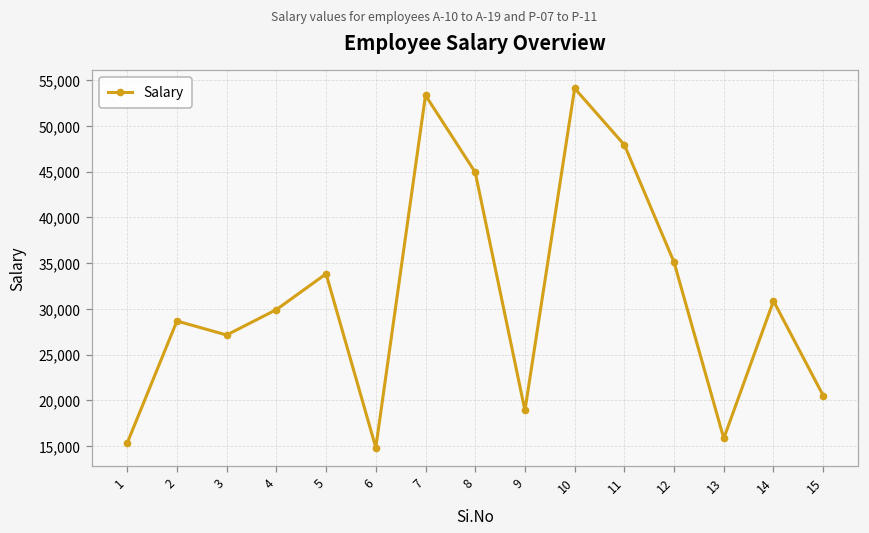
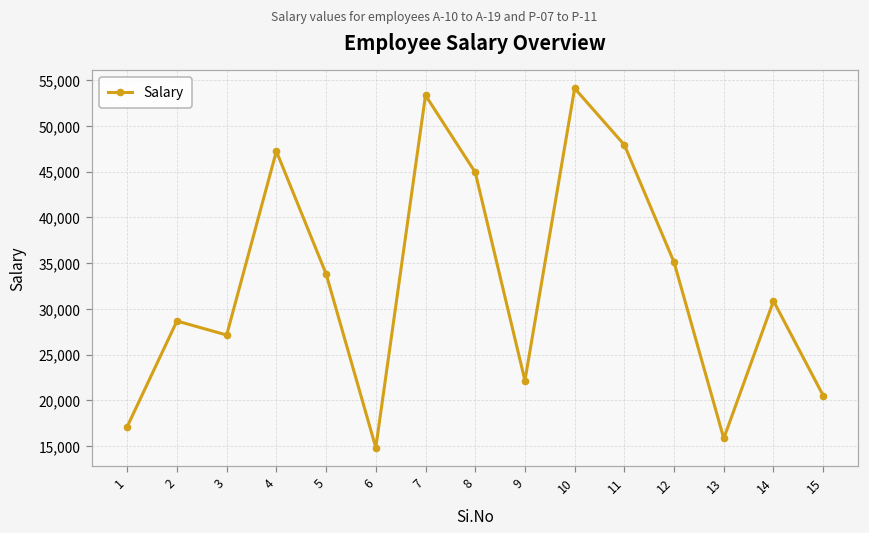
  {
-   "1": "15,000",
+   "1": "17,000",
    "2": "29,000",
    "3": "27,000",
-   "4": "30,000",
+   "4": "47,000",
    "5": "34,000",
    "6": "15,000",
    "7": "53,000",
    "8": "45,000",
-   "9": "19,000",
+   "9": "22,000",
    "10": "54,000",
    "11": "48,000",
    "12": "35,000",
    "13": "16,000",
    "14": "31,000",
    "15": "21,000"
  }
